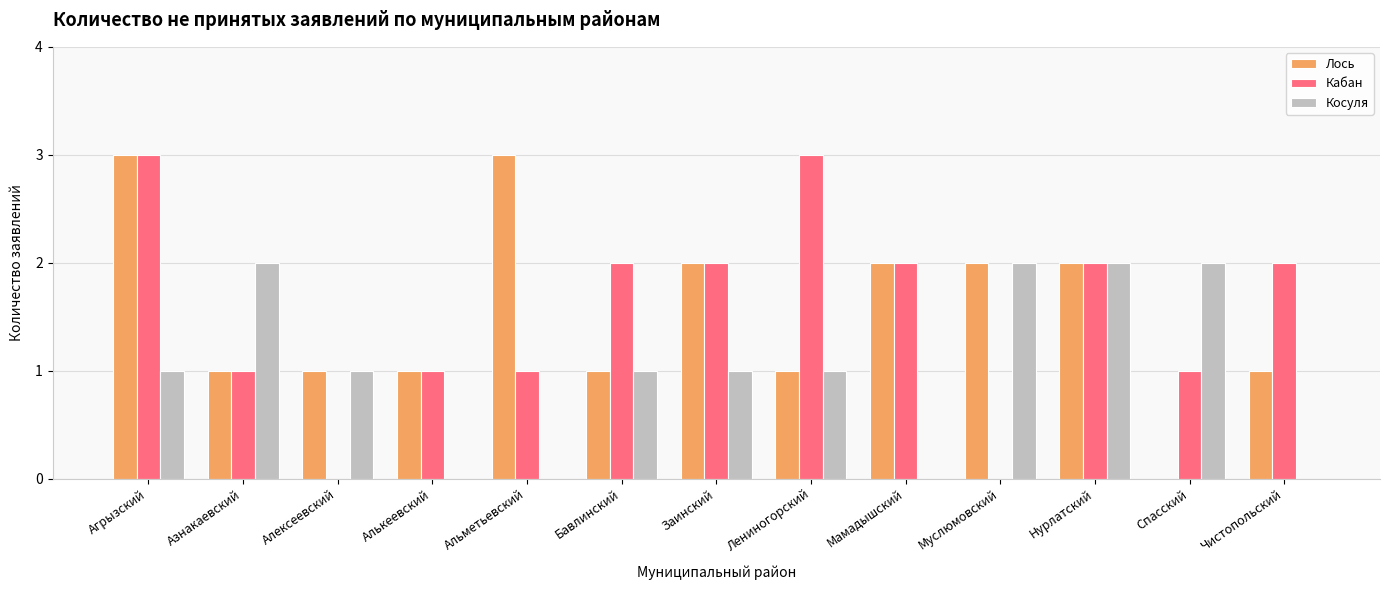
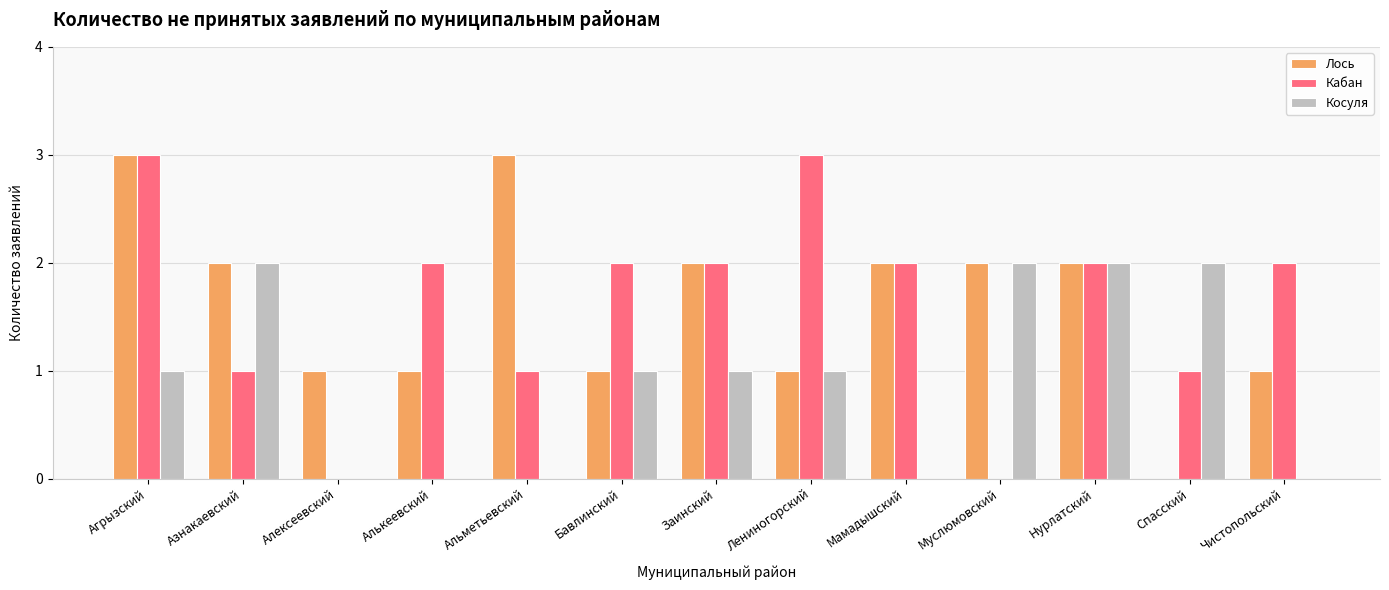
  {
    "Лось": {
      "Агрызский": 3,
-     "Азнакаевский": 1,
+     "Азнакаевский": 2,
      "Алексеевский": 1,
      "Алькеевский": 1,
      "Альметьевский": 3,
      "Бавлинский": 1,
      "Заинский": 2,
      "Лениногорский": 1,
      "Мамадышский": 2,
      "Муслюмовский": 2,
      "Нурлатский": 2,
      "Спасский": 0,
      "Чистопольский": 1
    },
    "Кабан": {
      "Агрызский": 3,
      "Азнакаевский": 1,
      "Алексеевский": 0,
-     "Алькеевский": 1,
+     "Алькеевский": 2,
      "Альметьевский": 1,
      "Бавлинский": 2,
      "Заинский": 2,
      "Лениногорский": 3,
      "Мамадышский": 2,
      "Муслюмовский": 0,
      "Нурлатский": 2,
      "Спасский": 1,
      "Чистопольский": 2
    },
    "Косуля": {
      "Агрызский": 1,
      "Азнакаевский": 2,
-     "Алексеевский": 1,
+     "Алексеевский": 0,
      "Алькеевский": 0,
      "Альметьевский": 0,
      "Бавлинский": 1,
      "Заинский": 1,
      "Лениногорский": 1,
      "Мамадышский": 0,
      "Муслюмовский": 2,
      "Нурлатский": 2,
      "Спасский": 2,
      "Чистопольский": 0
    }
  }
